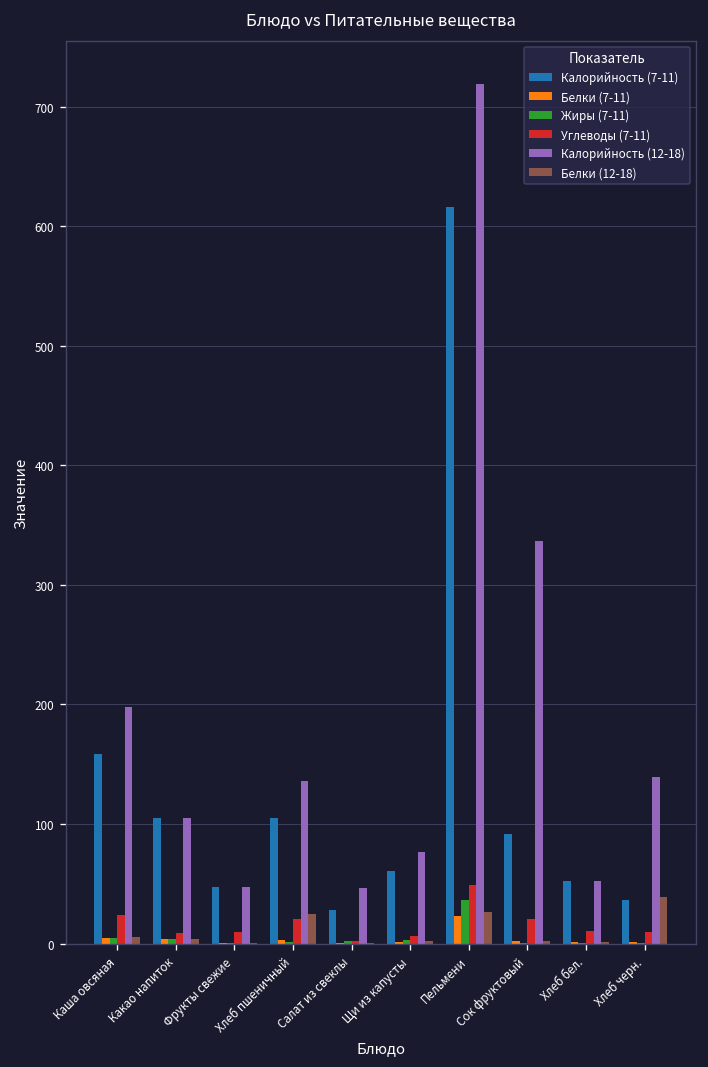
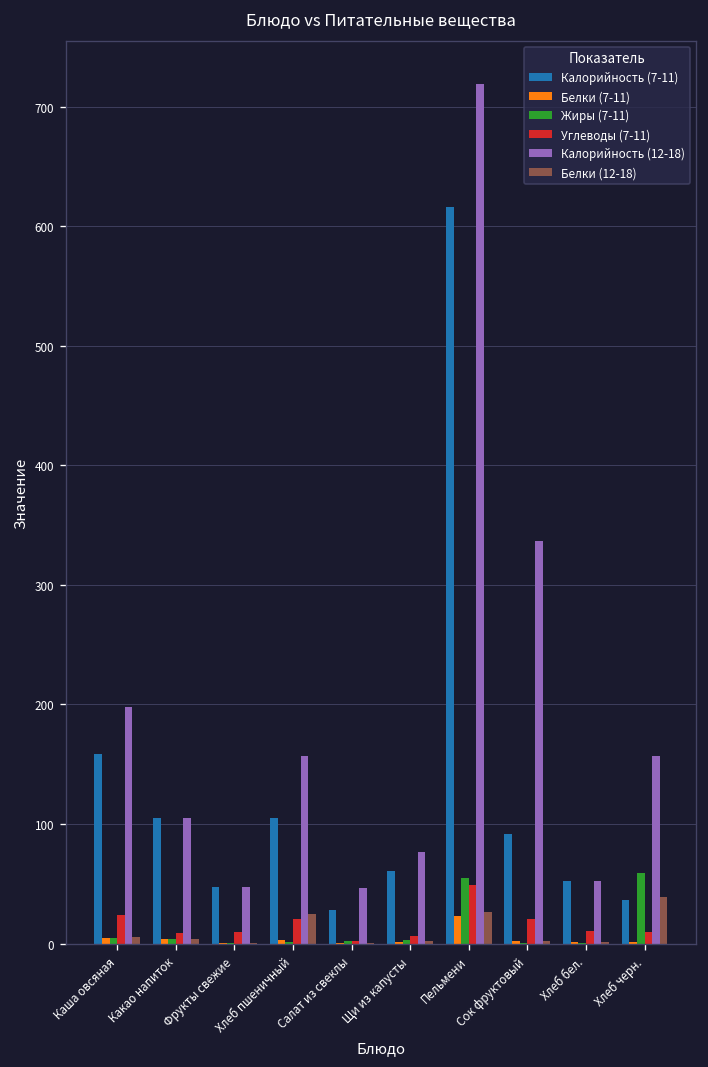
  {
    "Калорийность (7-11)": {
      "Каша овсяная": 160,
      "Какао напиток": 100,
      "Фрукты свежие": 50,
      "Хлеб пшеничный": 100,
      "Салат из свеклы": 30,
      "Щи из капусты": 60,
      "Пельмени": 620,
      "Сок фруктовый": 90,
      "Хлеб бел.": 50,
      "Хлеб черн.": 40
    },
    "Белки (7-11)": {
      "Каша овсяная": 0,
      "Какао напиток": 0,
      "Хлеб пшеничный": 0,
      "Пельмени": 20
    },
    "Жиры (7-11)": {
      "Каша овсяная": 0,
      "Какао напиток": 0,
      "Щи из капусты": 0,
-     "Пельмени": 40,
-     "Хлеб черн.": 0
+     "Пельмени": 50,
+     "Хлеб черн.": 60
    },
    "Углеводы (7-11)": {
      "Каша овсяная": 20,
      "Какао напиток": 10,
      "Фрукты свежие": 10,
      "Хлеб пшеничный": 20,
      "Щи из капусты": 10,
      "Пельмени": 50,
      "Сок фруктовый": 20,
      "Хлеб бел.": 10,
      "Хлеб черн.": 10
    },
    "Калорийность (12-18)": {
      "Каша овсяная": 200,
      "Какао напиток": 100,
      "Фрукты свежие": 50,
-     "Хлеб пшеничный": 140,
+     "Хлеб пшеничный": 160,
      "Салат из свеклы": 50,
      "Щи из капусты": 80,
      "Пельмени": 720,
      "Сок фруктовый": 340,
      "Хлеб бел.": 50,
-     "Хлеб черн.": 140
+     "Хлеб черн.": 160
    },
    "Белки (12-18)": {
      "Каша овсяная": 10,
      "Какао напиток": 0,
      "Хлеб пшеничный": 20,
      "Пельмени": 30,
      "Хлеб черн.": 40
    }
  }
